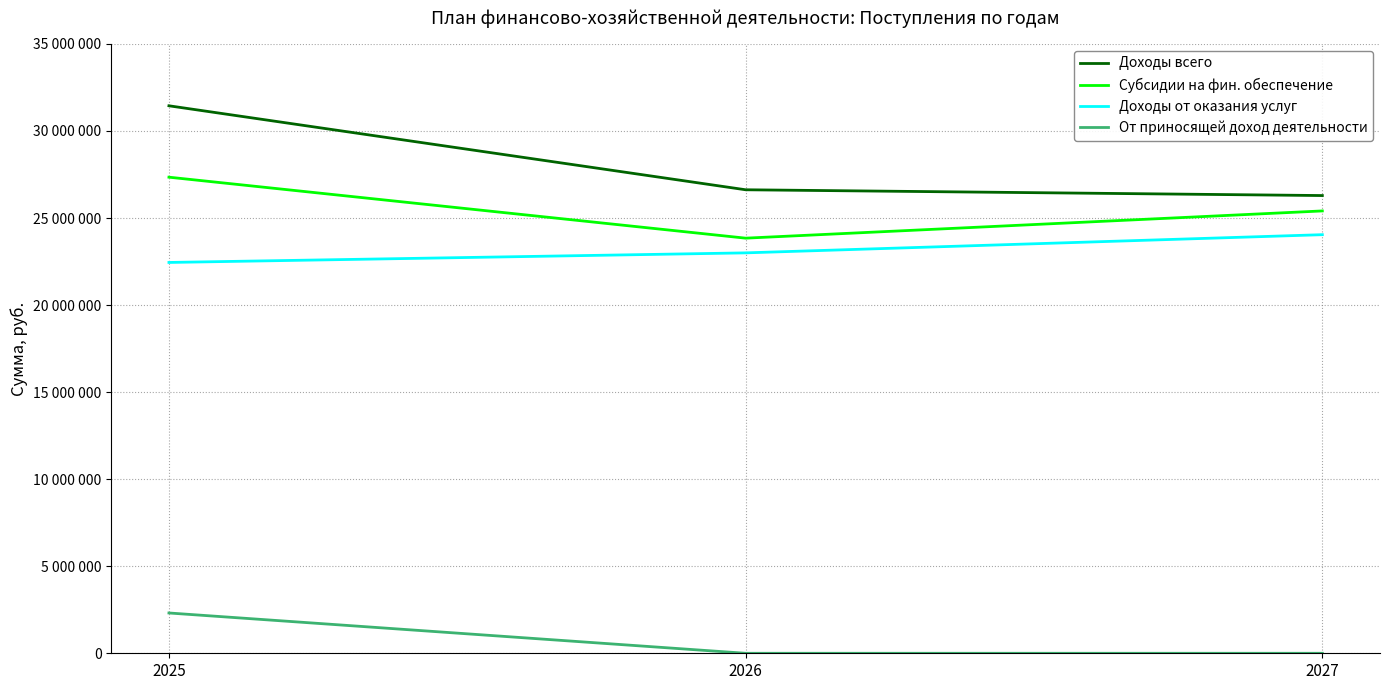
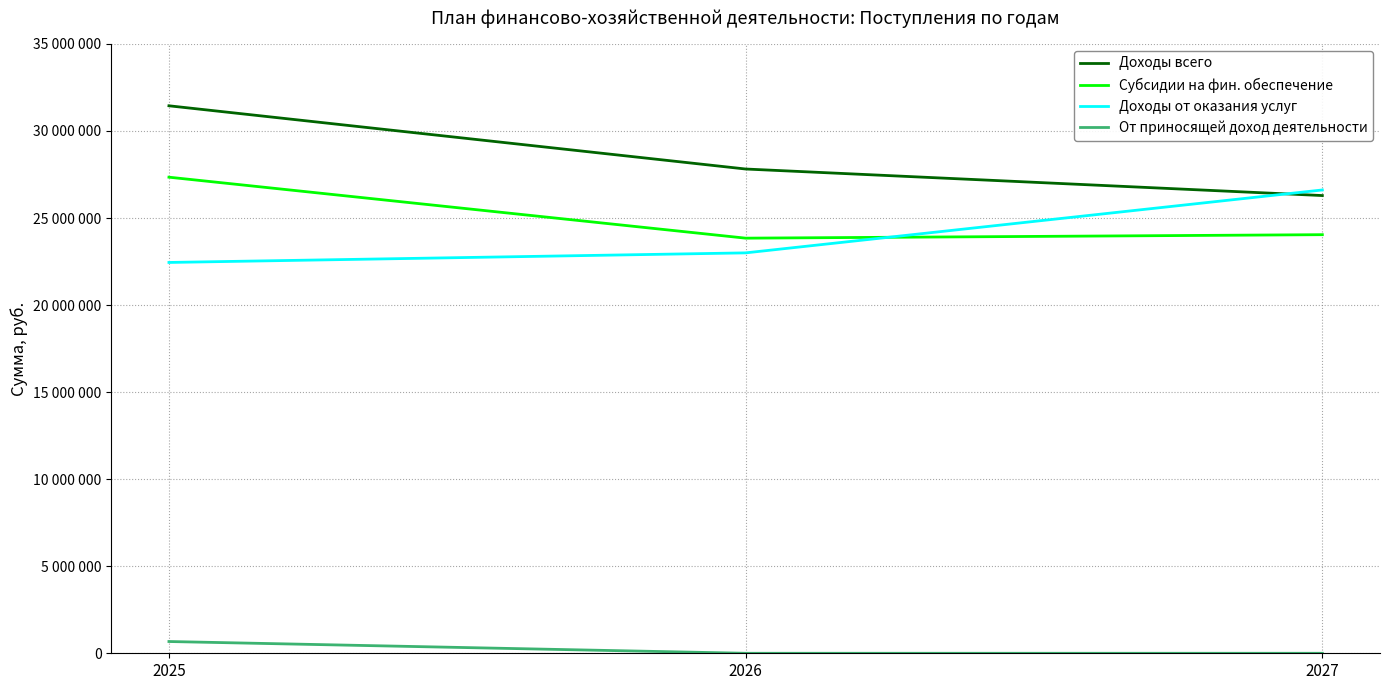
  {
    "Доходы всего": {
      "2025": 31400000,
-     "2026": 26600000,
+     "2026": 27800000,
      "2027": 26300000
    },
    "Субсидии на фин. обеспечение": {
      "2025": 27300000,
      "2026": 23800000,
-     "2027": 25400000
+     "2027": 24000000
    },
    "Доходы от оказания услуг": {
      "2025": 22400000,
      "2026": 23000000,
-     "2027": 24000000
+     "2027": 26600000
    },
    "От приносящей доход деятельности": {
-     "2025": 2300000,
+     "2025": 700000,
      "2026": 0,
      "2027": 0
    }
  }
